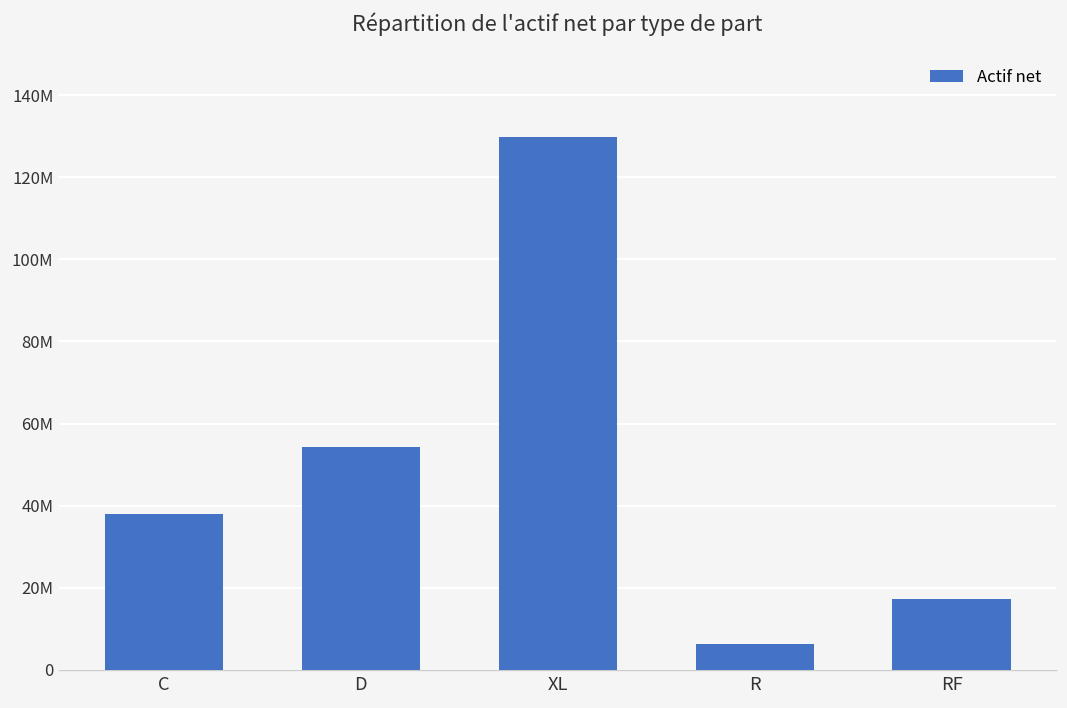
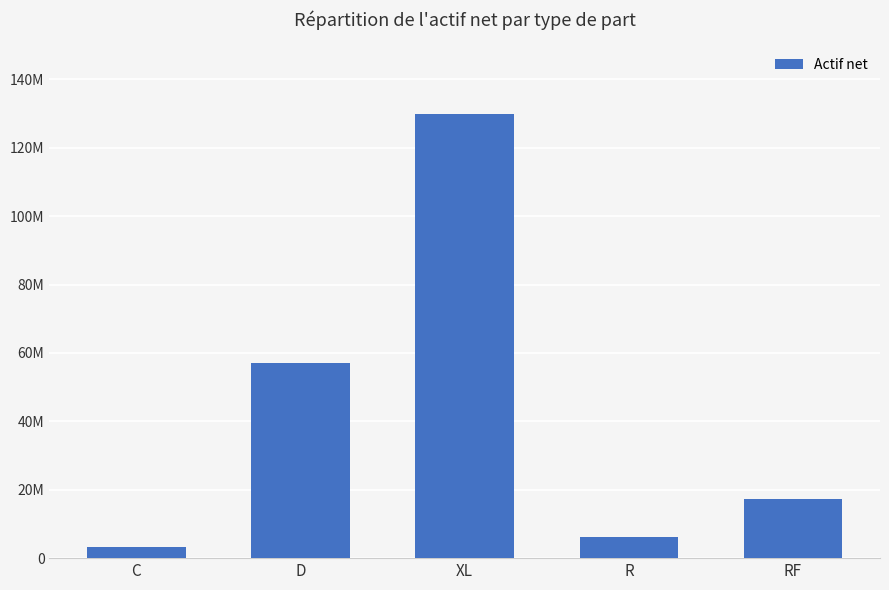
  {
-   "C": 38000000,
-   "D": 54000000,
+   "C": 3000000,
+   "D": 57000000,
    "XL": 130000000,
    "R": 6000000,
    "RF": 17000000
  }
